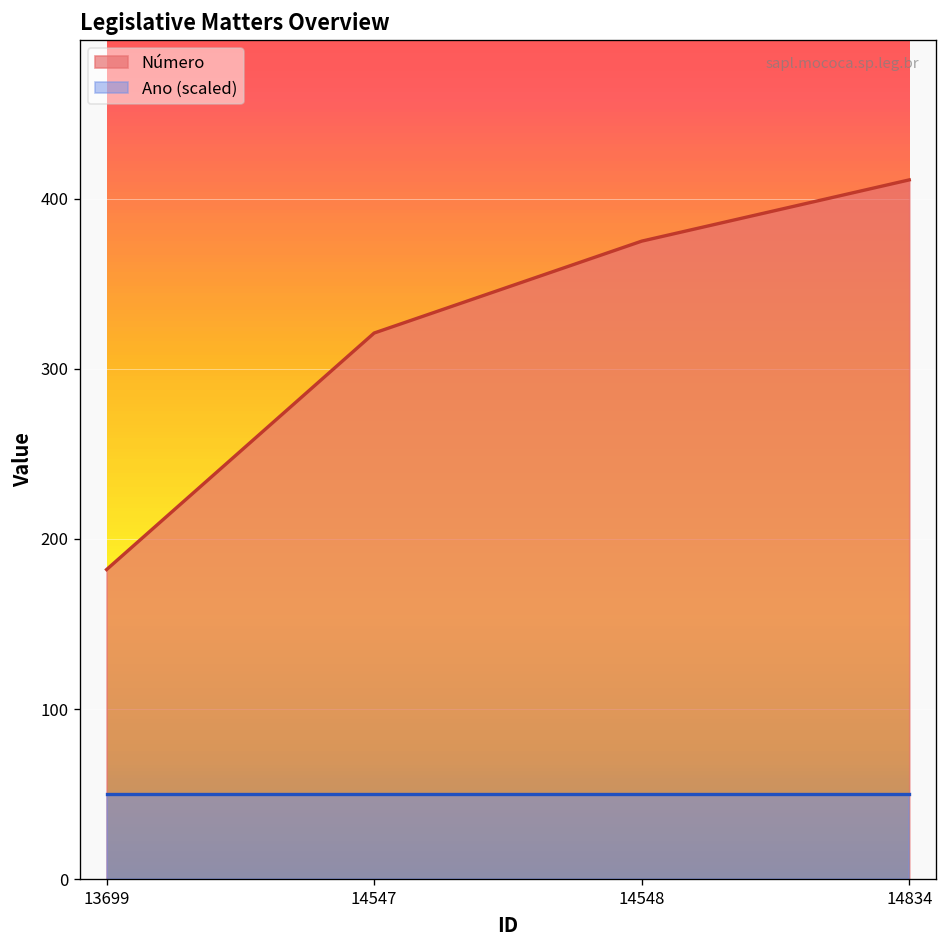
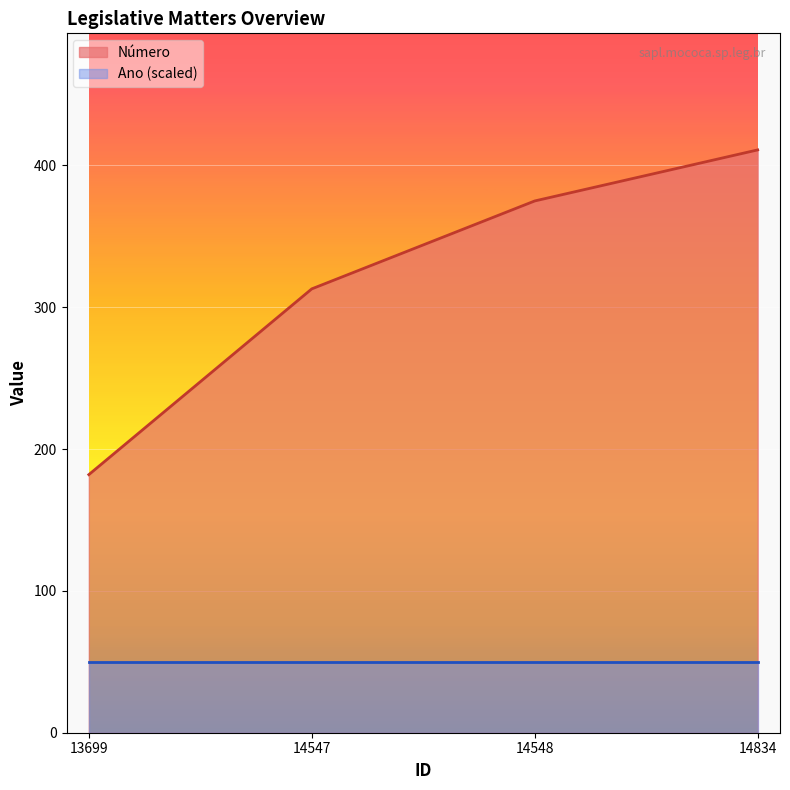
  {
    "Número": {
      "13699": 182,
-     "14547": 321,
+     "14547": 313,
      "14548": 375,
      "14834": 411
    },
    "Ano (scaled)": {
      "13699": 50,
      "14547": 50,
      "14548": 50,
      "14834": 50
    }
  }
